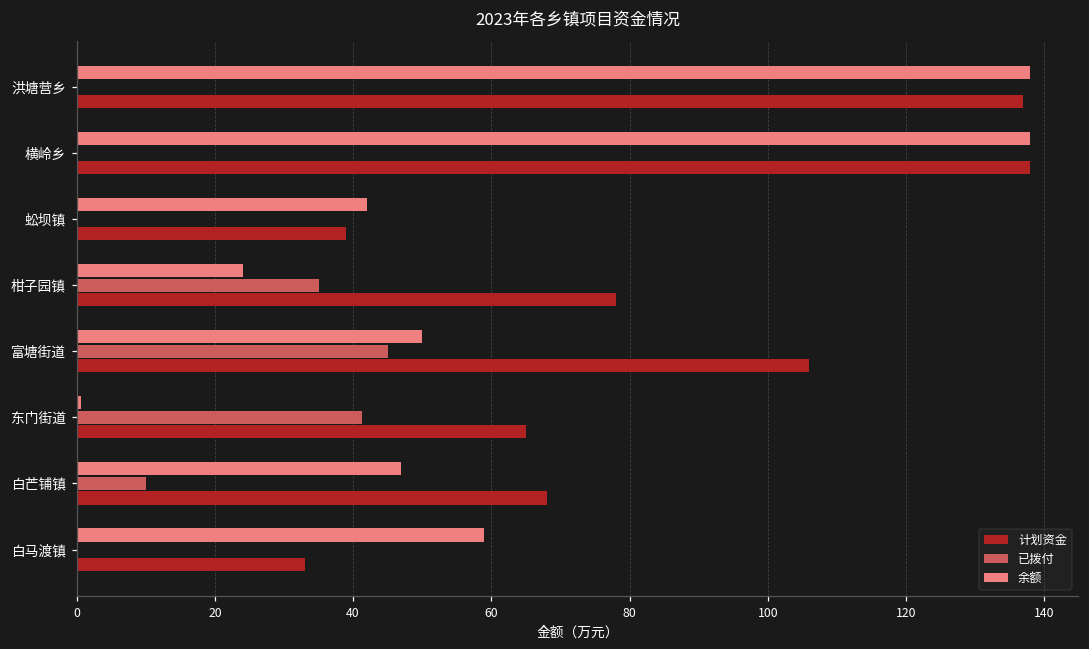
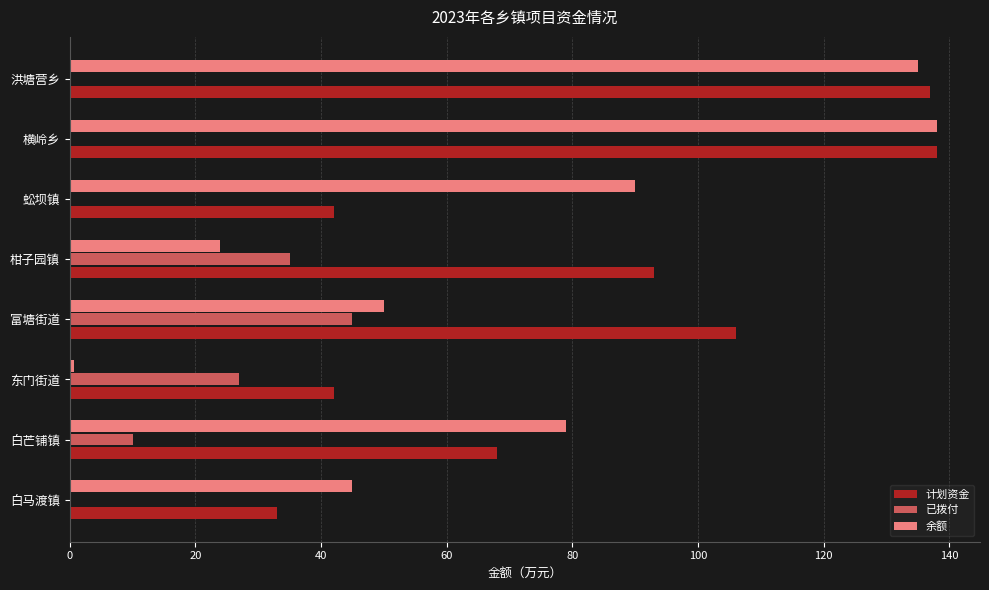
  {
    "计划资金": {
      "洪塘营乡": 137,
      "横岭乡": 138,
-     "蚣坝镇": 39,
-     "柑子园镇": 78,
+     "蚣坝镇": 42,
+     "柑子园镇": 93,
      "富塘街道": 106,
-     "东门街道": 65,
+     "东门街道": 42,
      "白芒铺镇": 68,
      "白马渡镇": 33
    },
    "已拨付": {
      "洪塘营乡": 0,
      "横岭乡": 0,
      "蚣坝镇": 0,
      "柑子园镇": 35,
      "富塘街道": 45,
-     "东门街道": 41,
+     "东门街道": 27,
      "白芒铺镇": 10,
      "白马渡镇": 0
    },
    "余额": {
-     "洪塘营乡": 138,
+     "洪塘营乡": 135,
      "横岭乡": 138,
-     "蚣坝镇": 42,
+     "蚣坝镇": 90,
      "柑子园镇": 24,
      "富塘街道": 50,
      "东门街道": 1,
-     "白芒铺镇": 47,
-     "白马渡镇": 59
+     "白芒铺镇": 79,
+     "白马渡镇": 45
    }
  }
